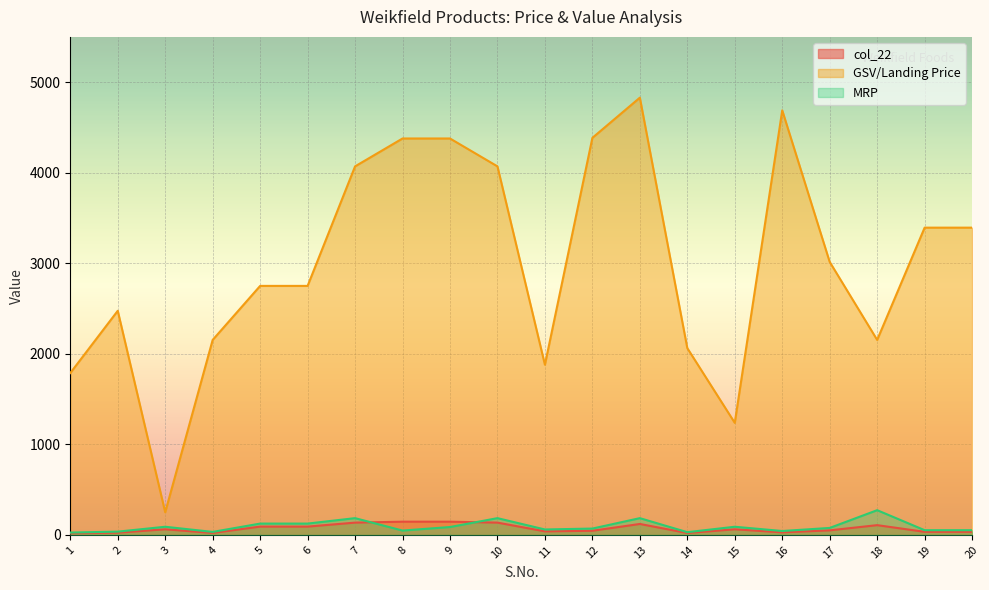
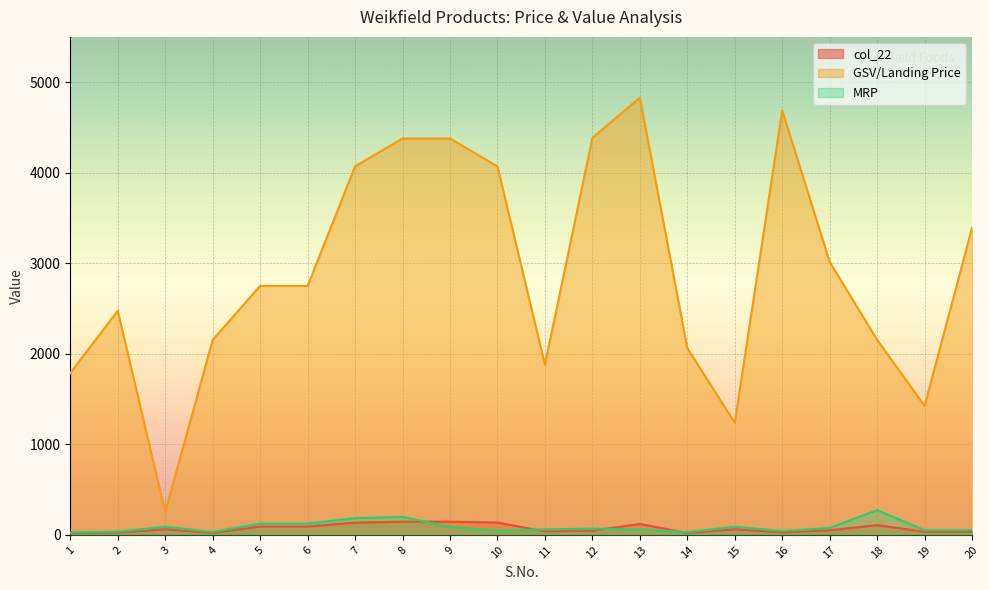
  {
    "col_22": {
      "5": 100,
      "6": 100,
      "7": 100,
      "8": 100,
      "9": 100,
      "10": 100,
      "13": 100,
      "18": 100
    },
    "GSV/Landing Price": {
      "1": 1800,
      "2": 2500,
      "3": 300,
      "4": 2200,
      "5": 2700,
      "6": 2700,
      "7": 4100,
      "8": 4400,
      "9": 4400,
      "10": 4100,
      "11": 1900,
      "12": 4400,
      "13": 4800,
      "14": 2100,
      "15": 1200,
      "16": 4700,
      "17": 3000,
      "18": 2200,
-     "19": 3400,
+     "19": 1400,
      "20": 3400
    },
    "MRP": {
      "5": 100,
      "6": 100,
      "7": 200,
-     "8": 0,
+     "8": 200,
      "9": 100,
-     "10": 200,
-     "13": 200,
+     "10": 0,
+     "13": 100,
      "18": 300
    }
  }
